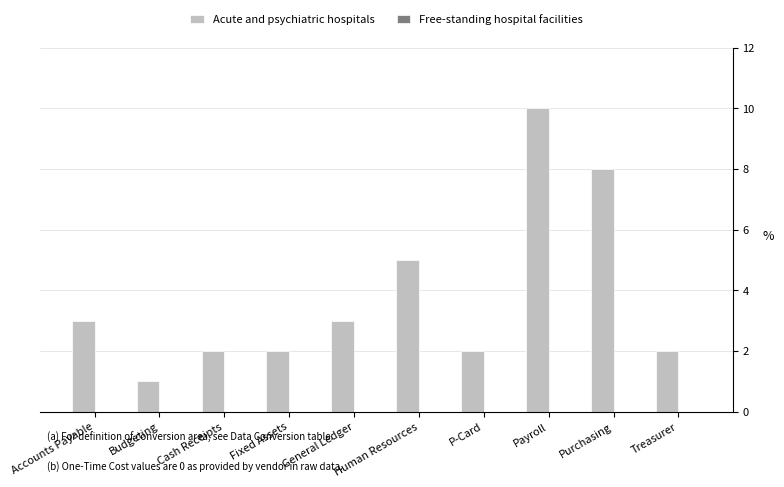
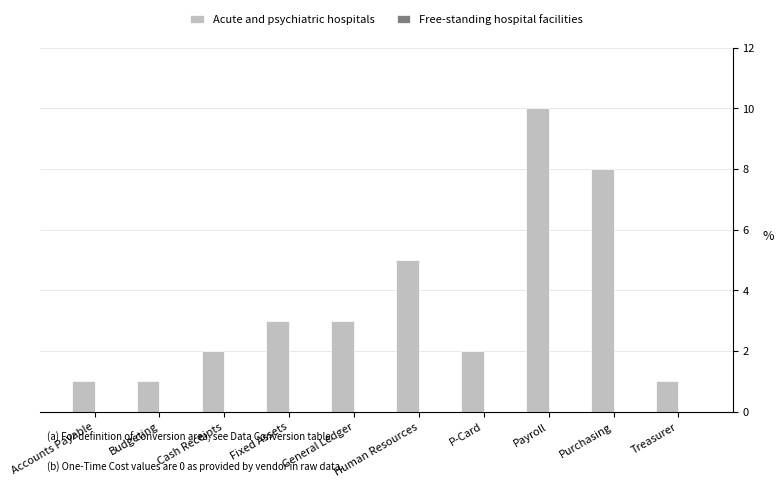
  {
    "Acute and psychiatric hospitals": {
-     "Accounts Payable": 3,
+     "Accounts Payable": 1,
      "Budgeting": 1,
      "Cash Receipts": 2,
-     "Fixed Assets": 2,
+     "Fixed Assets": 3,
      "General Ledger": 3,
      "Human Resources": 5,
      "P-Card": 2,
      "Payroll": 10,
      "Purchasing": 8,
-     "Treasurer": 2
+     "Treasurer": 1
    },
    "Free-standing hospital facilities": {
      "Accounts Payable": 0,
      "Budgeting": 0,
      "Cash Receipts": 0,
      "Fixed Assets": 0,
      "General Ledger": 0,
      "Human Resources": 0,
      "P-Card": 0,
      "Payroll": 0,
      "Purchasing": 0,
      "Treasurer": 0
    }
  }
